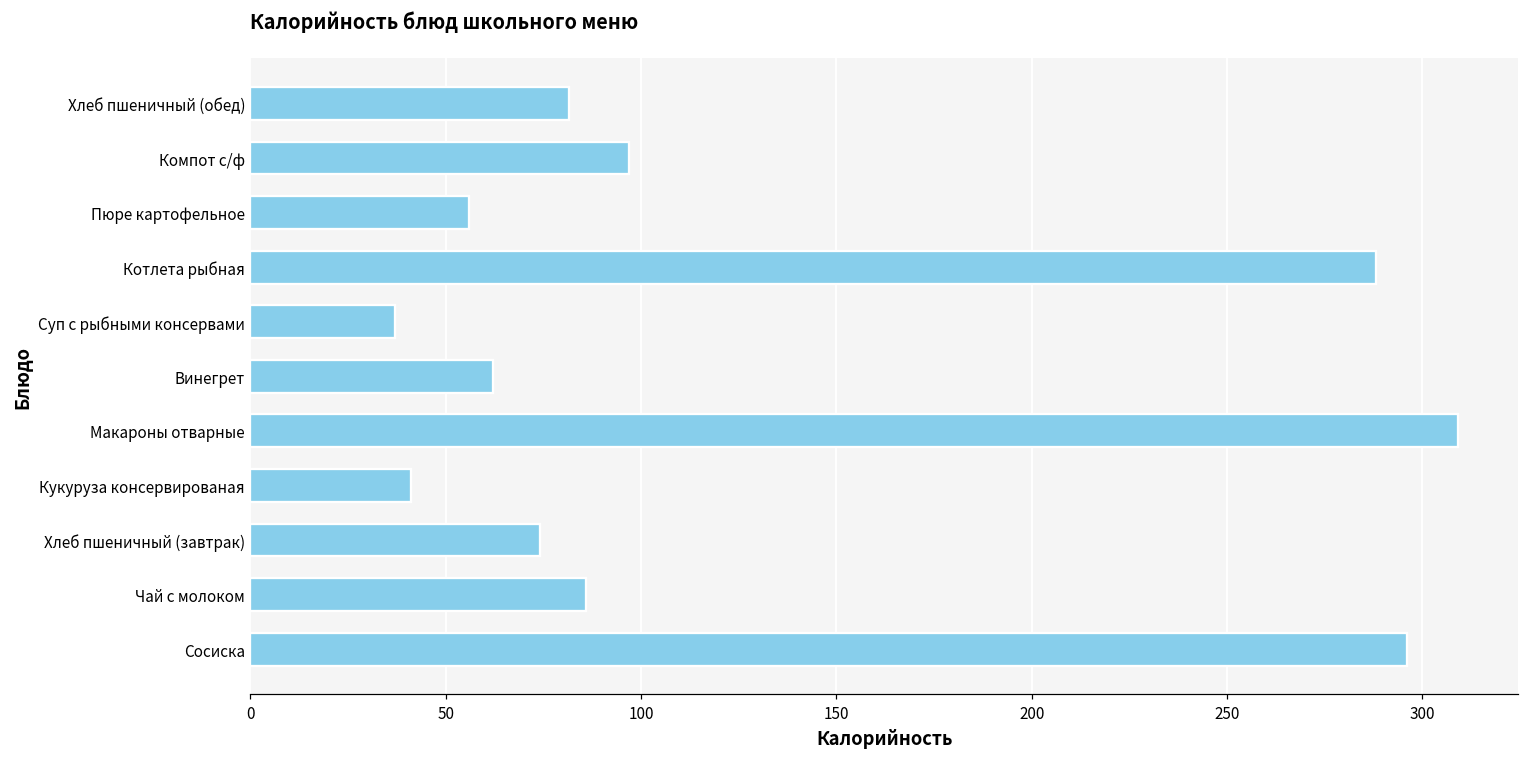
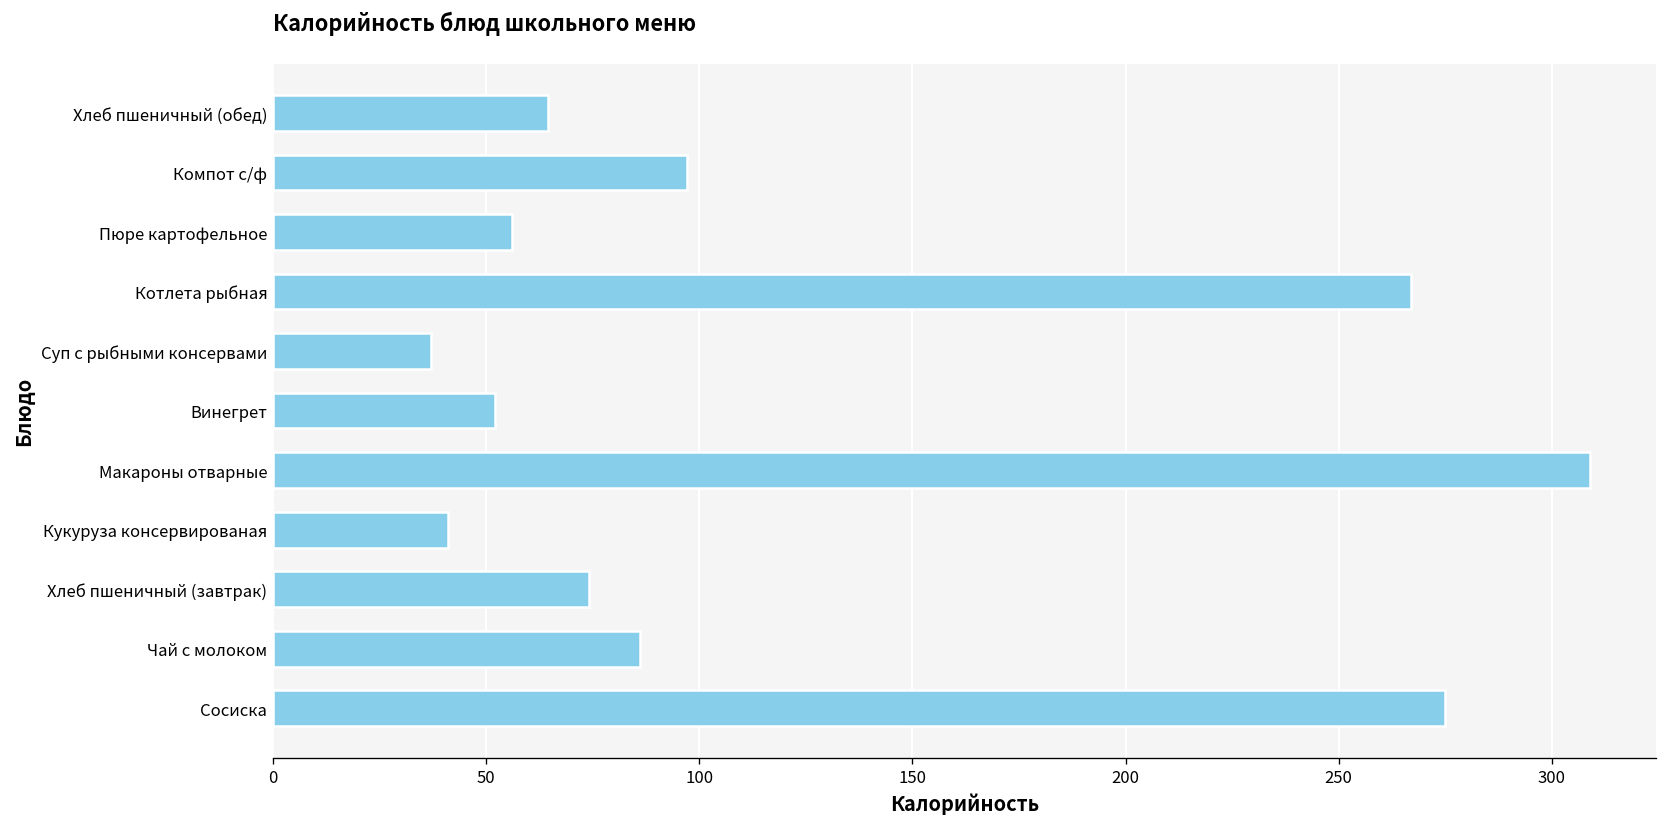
  {
-   "Хлеб пшеничный (обед)": 82,
+   "Хлеб пшеничный (обед)": 65,
    "Компот с/ф": 97,
    "Пюре картофельное": 56,
-   "Котлета рыбная": 288,
+   "Котлета рыбная": 267,
    "Суп с рыбными консервами": 37,
-   "Винегрет": 62,
+   "Винегрет": 52,
    "Макароны отварные": 309,
    "Кукуруза консервированая": 41,
    "Хлеб пшеничный (завтрак)": 74,
    "Чай с молоком": 86,
-   "Сосиска": 296
+   "Сосиска": 275
  }
